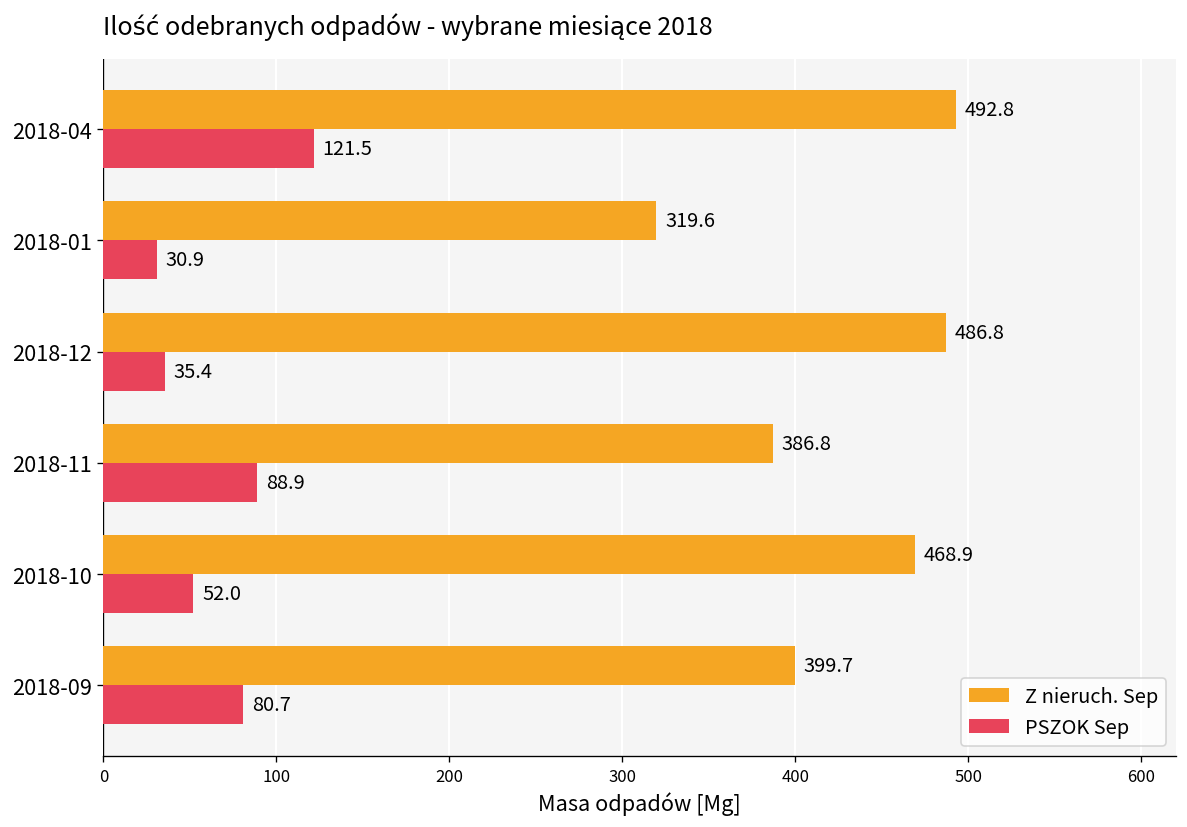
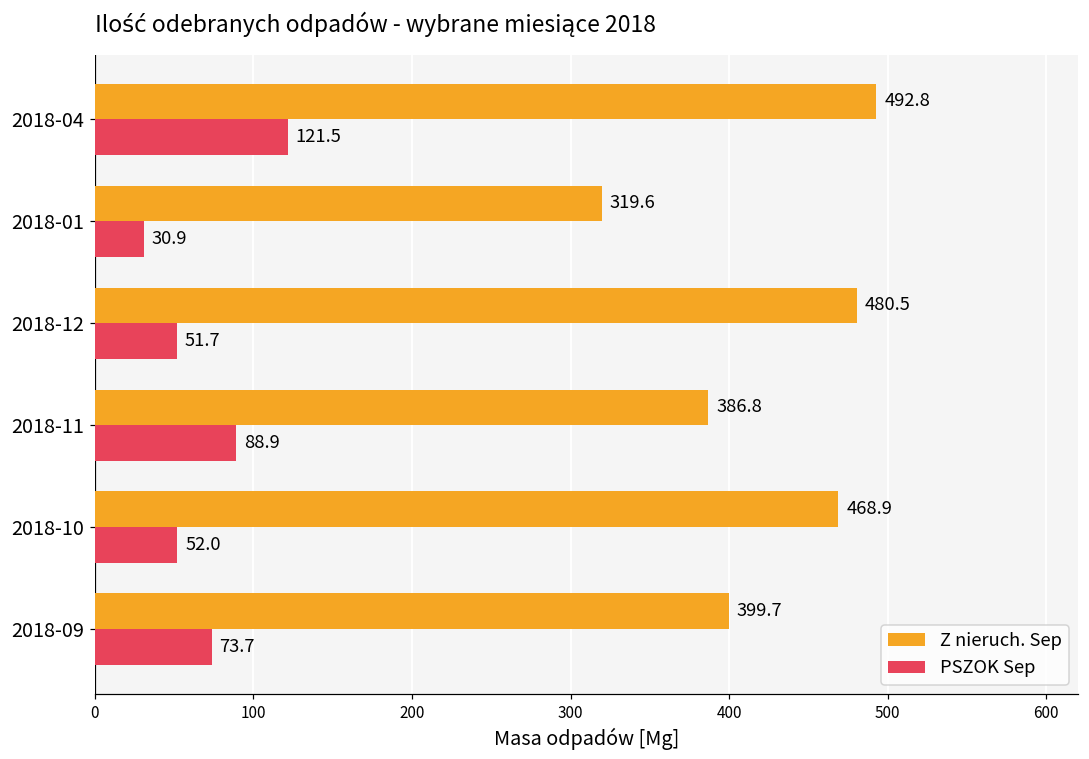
  {
    "Z nieruch. Sep": {
      "2018-04": 492.8,
      "2018-01": 319.6,
-     "2018-12": 486.8,
+     "2018-12": 480.5,
      "2018-11": 386.8,
      "2018-10": 468.9,
      "2018-09": 399.7
    },
    "PSZOK Sep": {
      "2018-04": 121.5,
      "2018-01": 30.9,
-     "2018-12": 35.4,
+     "2018-12": 51.7,
      "2018-11": 88.9,
      "2018-10": 52.0,
-     "2018-09": 80.7
+     "2018-09": 73.7
    }
  }
